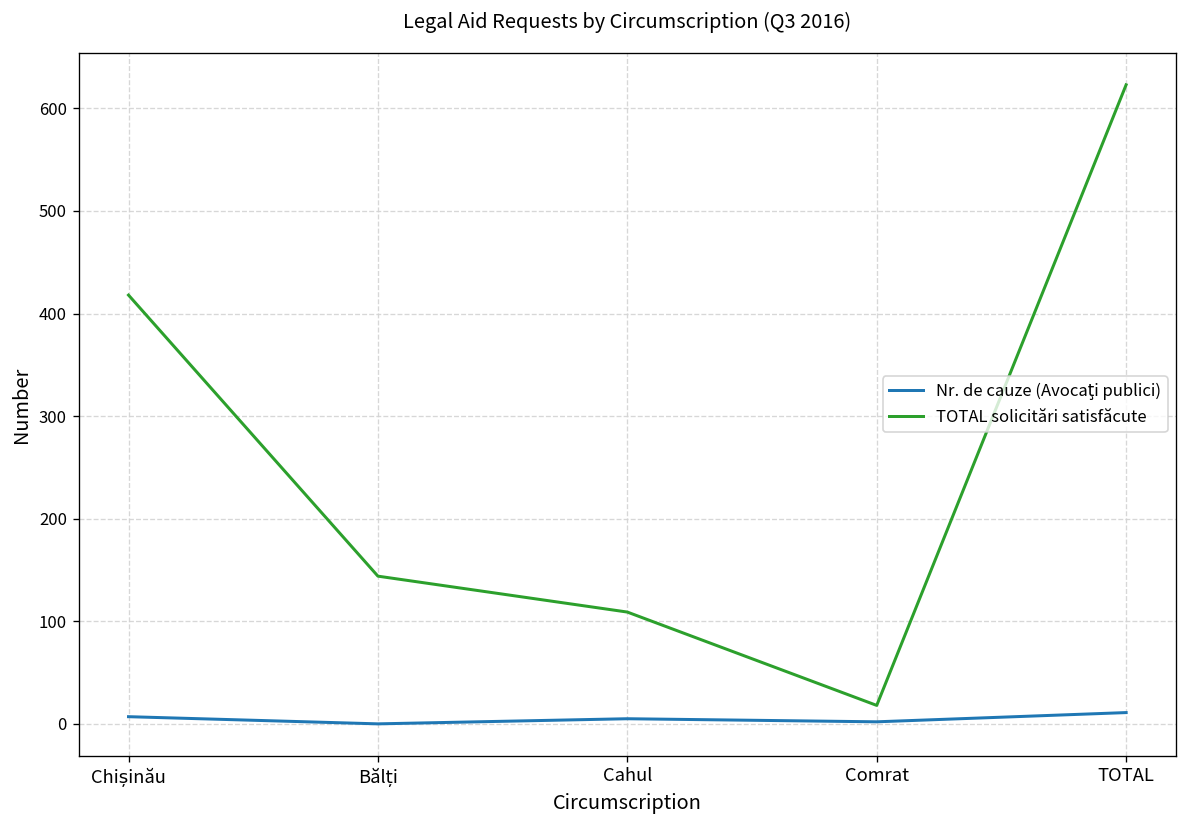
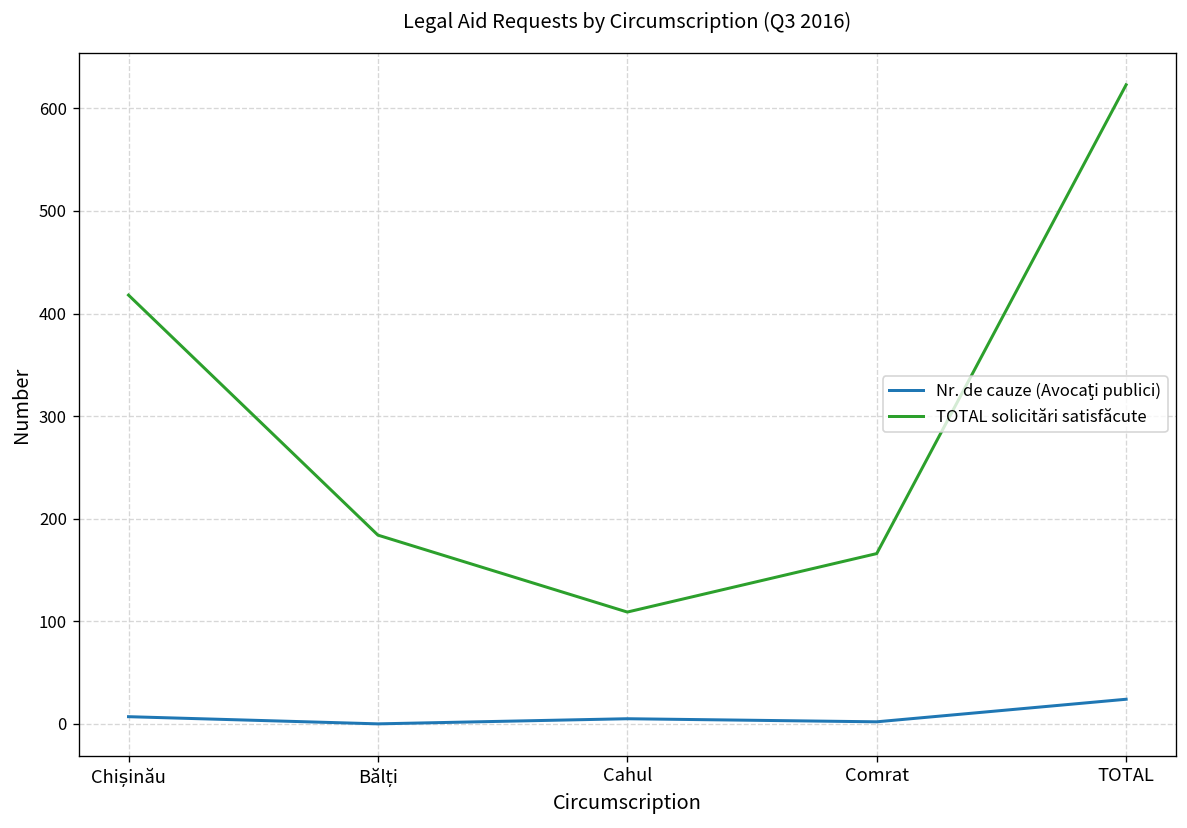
  {
    "Nr. de cauze (Avocaţi publici)": {
      "Chișinău": 10,
      "Bălți": 0,
      "Cahul": 10,
      "Comrat": 0,
-     "TOTAL": 10
+     "TOTAL": 20
    },
    "TOTAL solicitări satisfăcute": {
      "Chișinău": 420,
-     "Bălți": 140,
+     "Bălți": 180,
      "Cahul": 110,
-     "Comrat": 20,
+     "Comrat": 170,
      "TOTAL": 620
    }
  }
